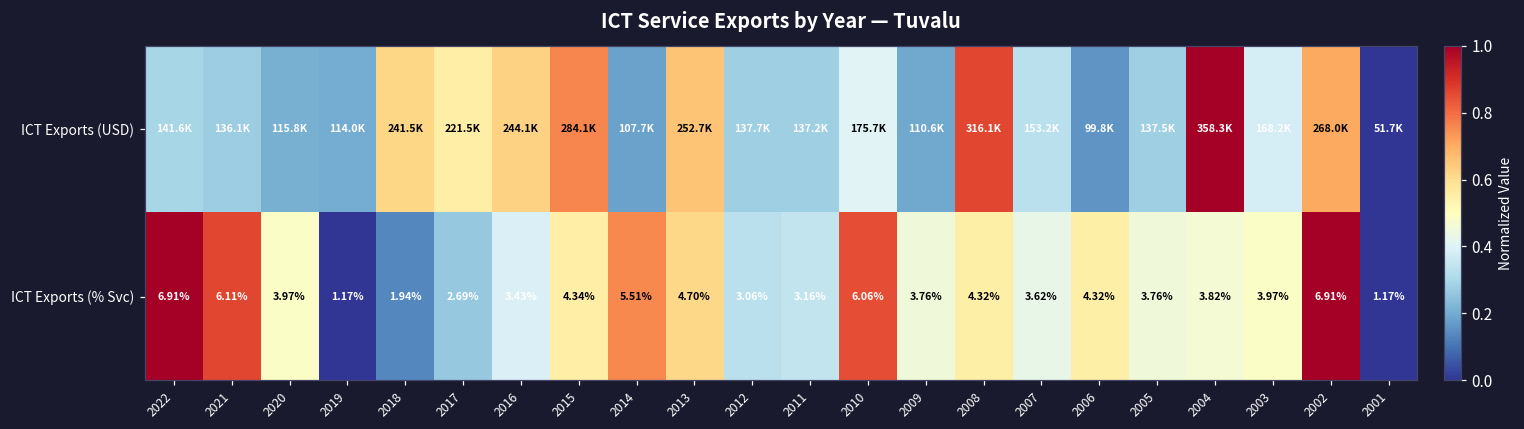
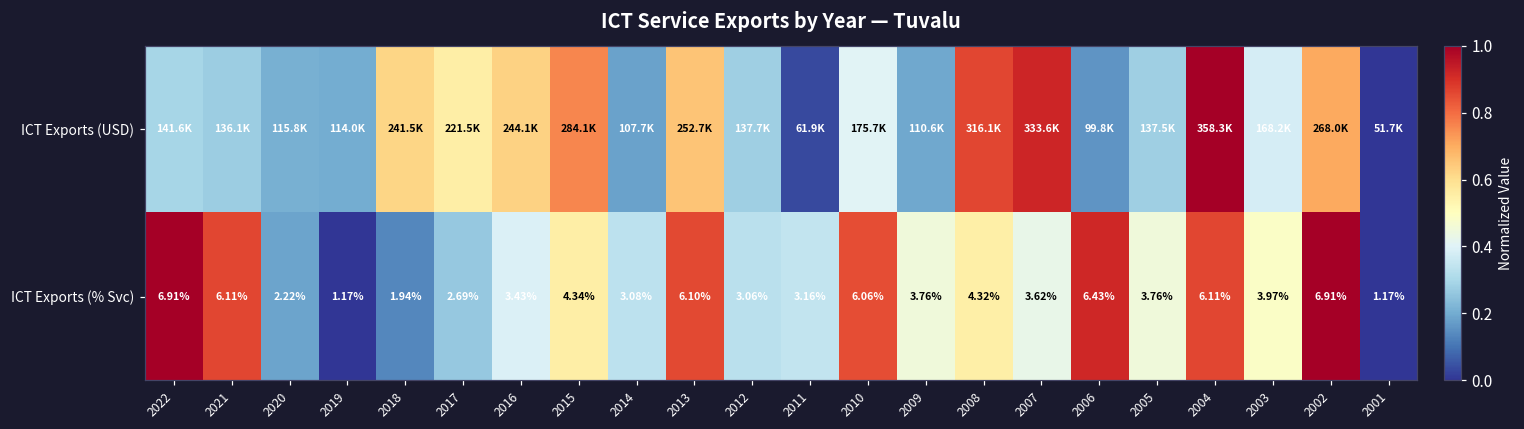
  {
    "ICT Exports (USD)": {
      "2022": "141.6K",
      "2021": "136.1K",
      "2020": "115.8K",
      "2019": "114.0K",
      "2018": "241.5K",
      "2017": "221.5K",
      "2016": "244.1K",
      "2015": "284.1K",
      "2014": "107.7K",
      "2013": "252.7K",
      "2012": "137.7K",
-     "2011": "137.2K",
+     "2011": "61.9K",
      "2010": "175.7K",
      "2009": "110.6K",
      "2008": "316.1K",
-     "2007": "153.2K",
+     "2007": "333.6K",
      "2006": "99.8K",
      "2005": "137.5K",
      "2004": "358.3K",
      "2002": "268.0K",
      "2001": "51.7K"
    },
    "ICT Exports (% Svc)": {
      "2022": "6.91%",
      "2021": "6.11%",
-     "2020": "3.97%",
+     "2020": "2.22%",
      "2019": "1.17%",
      "2018": "1.94%",
      "2017": "2.69%",
      "2015": "4.34%",
-     "2014": "5.51%",
-     "2013": "4.70%",
+     "2014": "3.08%",
+     "2013": "6.10%",
      "2012": "3.06%",
      "2011": "3.16%",
      "2010": "6.06%",
      "2009": "3.76%",
      "2008": "4.32%",
      "2007": "3.62%",
-     "2006": "4.32%",
+     "2006": "6.43%",
      "2005": "3.76%",
-     "2004": "3.82%",
+     "2004": "6.11%",
      "2003": "3.97%",
      "2002": "6.91%",
      "2001": "1.17%"
    }
  }
